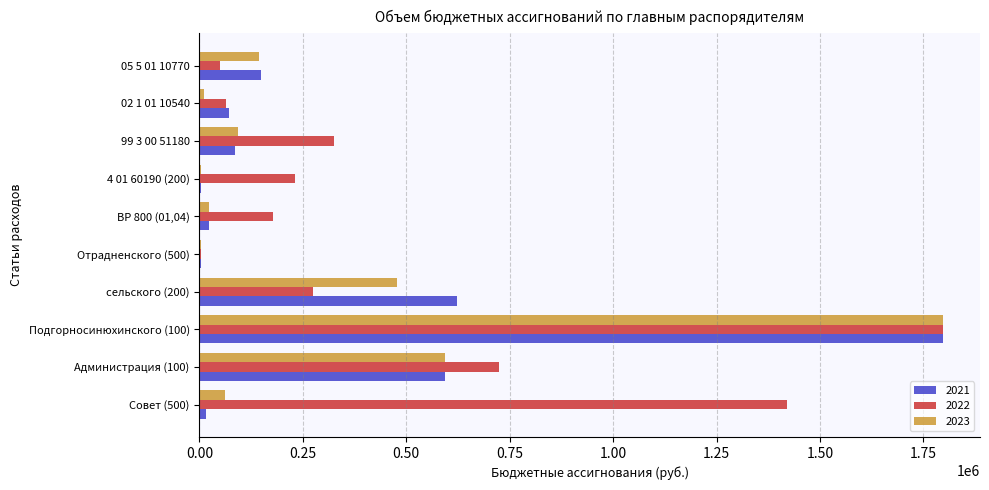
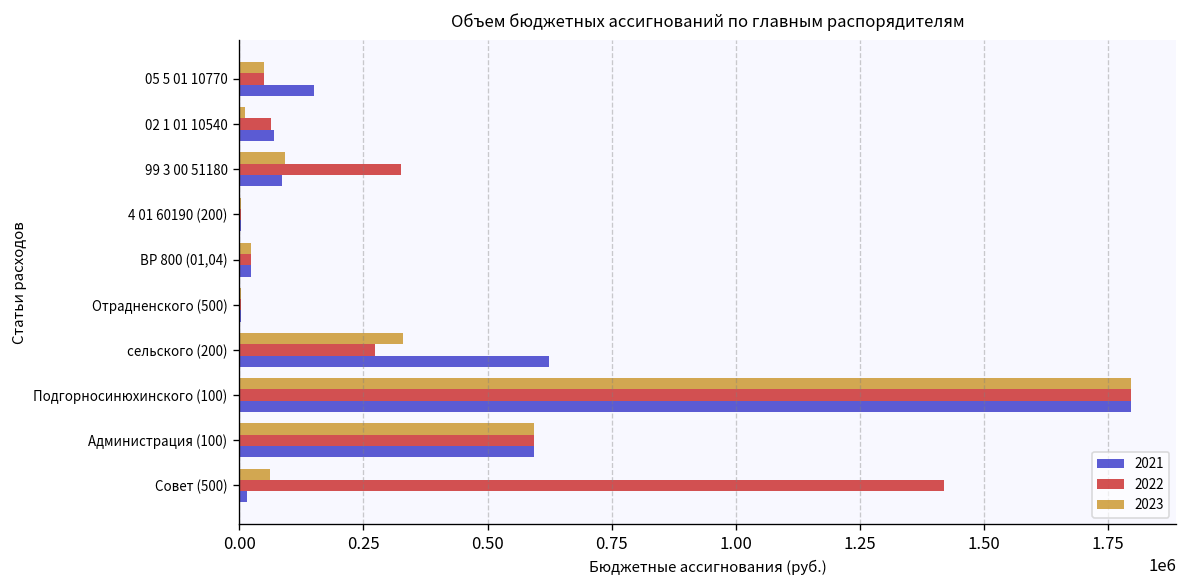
  {
    "2021": {
      "05 5 01 10770": 150000,
      "02 1 01 10540": 70000,
      "99 3 00 51180": 90000,
      "ВР 800 (01,04)": 20000,
      "сельского (200)": 620000,
      "Подгорносинюхинского (100)": 1800000,
      "Администрация (100)": 590000,
      "Совет (500)": 20000
    },
    "2022": {
      "05 5 01 10770": 50000,
      "02 1 01 10540": 60000,
      "99 3 00 51180": 330000,
-     "4 01 60190 (200)": 230000,
-     "ВР 800 (01,04)": 180000,
+     "4 01 60190 (200)": 0,
+     "ВР 800 (01,04)": 20000,
      "сельского (200)": 270000,
      "Подгорносинюхинского (100)": 1800000,
-     "Администрация (100)": 720000,
+     "Администрация (100)": 590000,
      "Совет (500)": 1420000
    },
    "2023": {
-     "05 5 01 10770": 140000,
+     "05 5 01 10770": 50000,
      "02 1 01 10540": 10000,
      "99 3 00 51180": 90000,
      "ВР 800 (01,04)": 20000,
-     "сельского (200)": 480000,
+     "сельского (200)": 330000,
      "Подгорносинюхинского (100)": 1800000,
      "Администрация (100)": 590000,
      "Совет (500)": 60000
    }
  }
